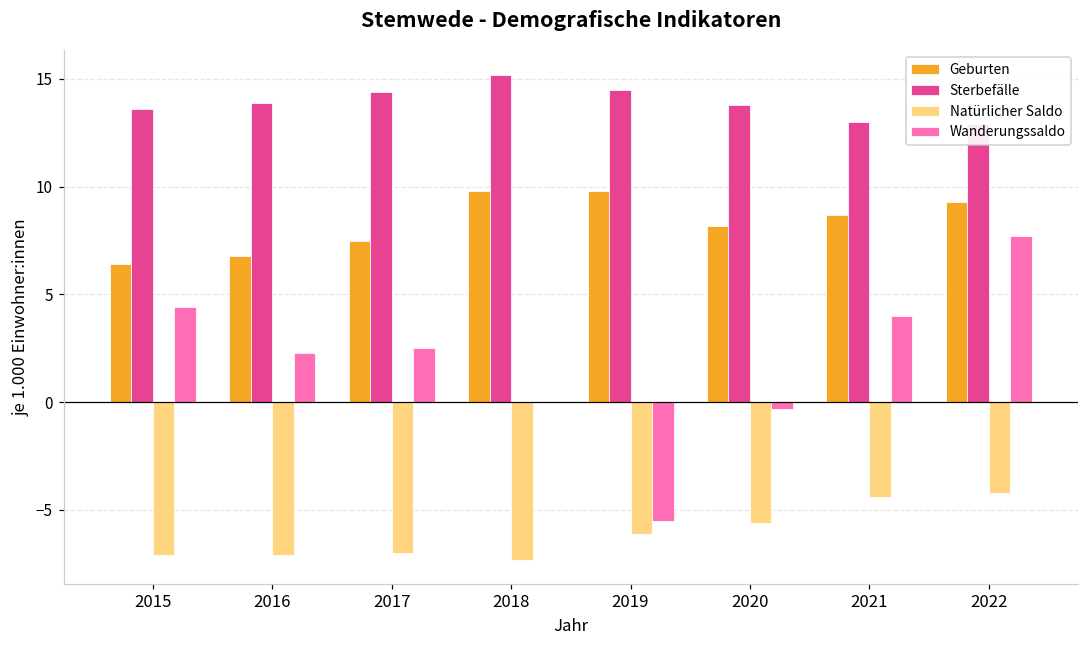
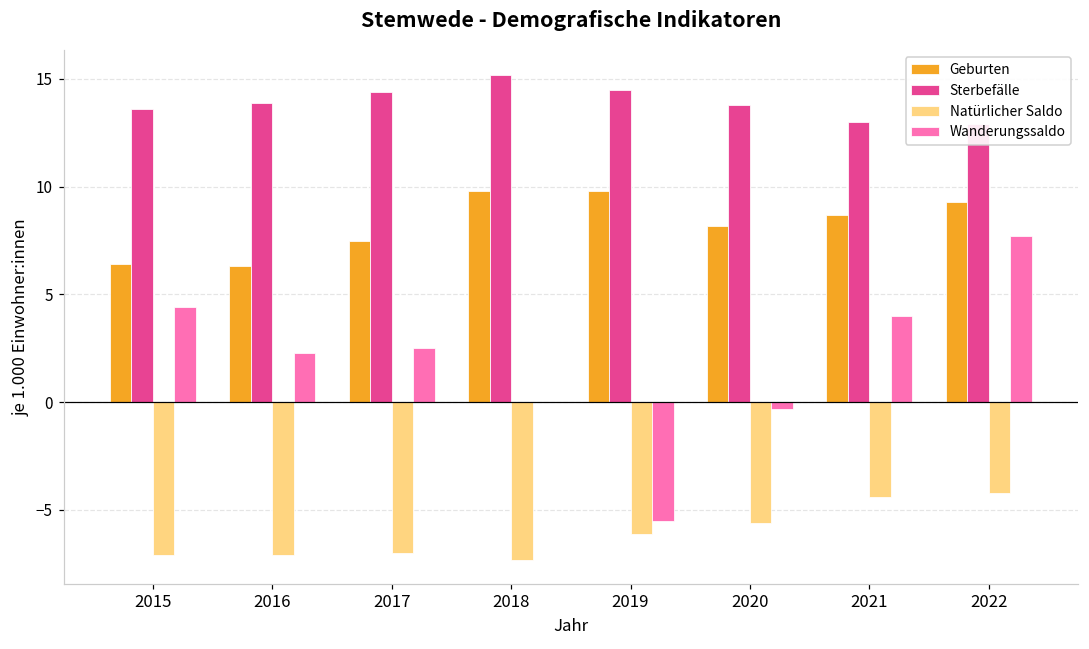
  {
    "Geburten": {
      "2015": 6.4,
-     "2016": 6.8,
+     "2016": 6.3,
      "2017": 7.5,
      "2018": 9.8,
      "2019": 9.8,
      "2020": 8.2,
      "2021": 8.7,
      "2022": 9.3
    },
    "Natürlicher Saldo": {
      "2015": -7.1,
      "2016": -7.1,
      "2017": -7.0,
      "2018": -7.3,
      "2019": -6.1,
      "2020": -5.6,
      "2021": -4.4,
      "2022": -4.2
    }
  }
